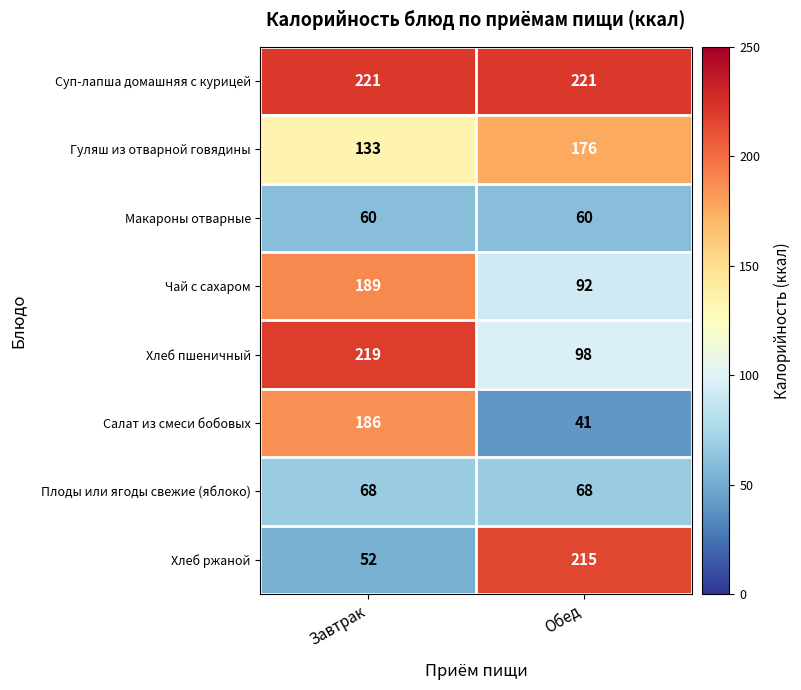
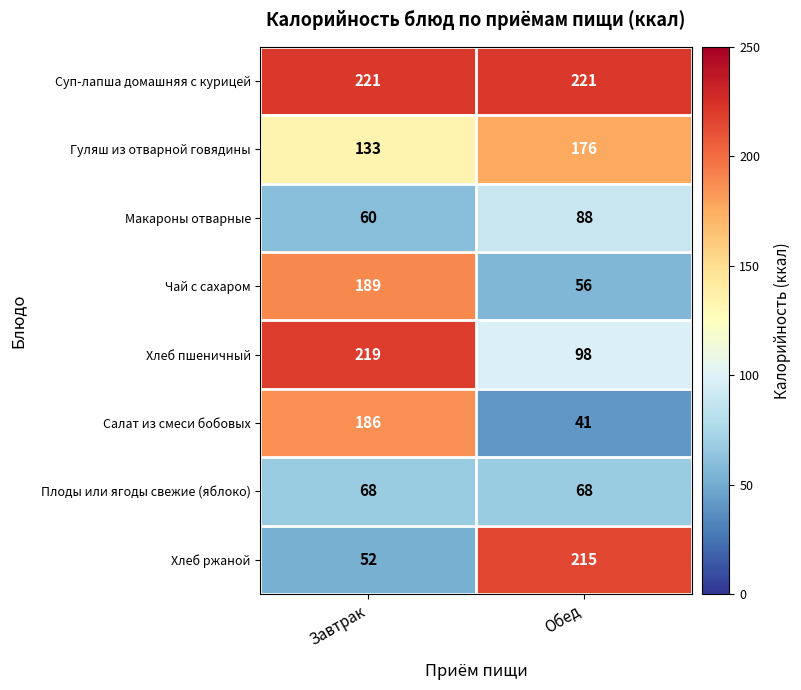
  {
    "Суп-лапша домашняя с курицей": {
      "Завтрак": 221,
      "Обед": 221
    },
    "Гуляш из отварной говядины": {
      "Завтрак": 133,
      "Обед": 176
    },
    "Макароны отварные": {
      "Завтрак": 60,
-     "Обед": 60
+     "Обед": 88
    },
    "Чай с сахаром": {
      "Завтрак": 189,
-     "Обед": 92
+     "Обед": 56
    },
    "Хлеб пшеничный": {
      "Завтрак": 219,
      "Обед": 98
    },
    "Салат из смеси бобовых": {
      "Завтрак": 186,
      "Обед": 41
    },
    "Плоды или ягоды свежие (яблоко)": {
      "Завтрак": 68,
      "Обед": 68
    },
    "Хлеб ржаной": {
      "Завтрак": 52,
      "Обед": 215
    }
  }
